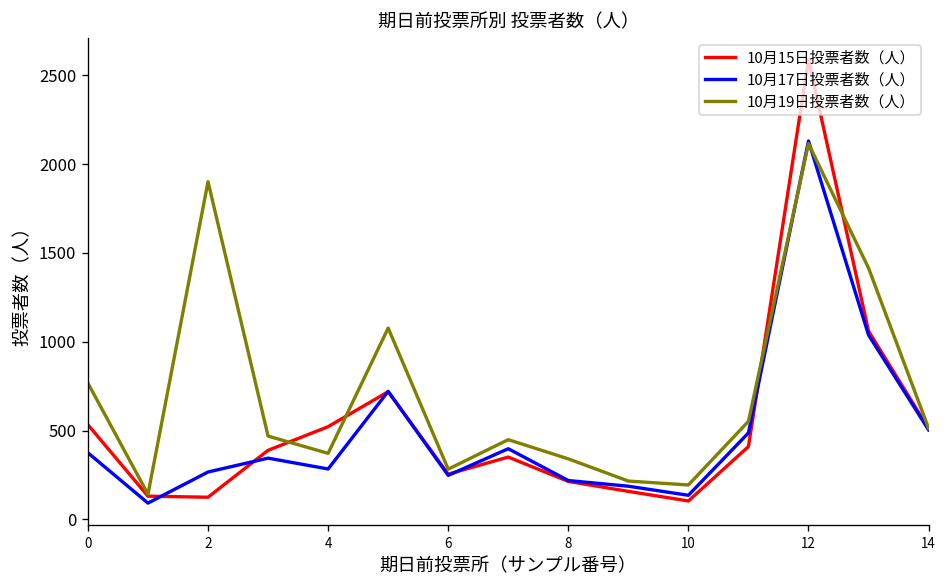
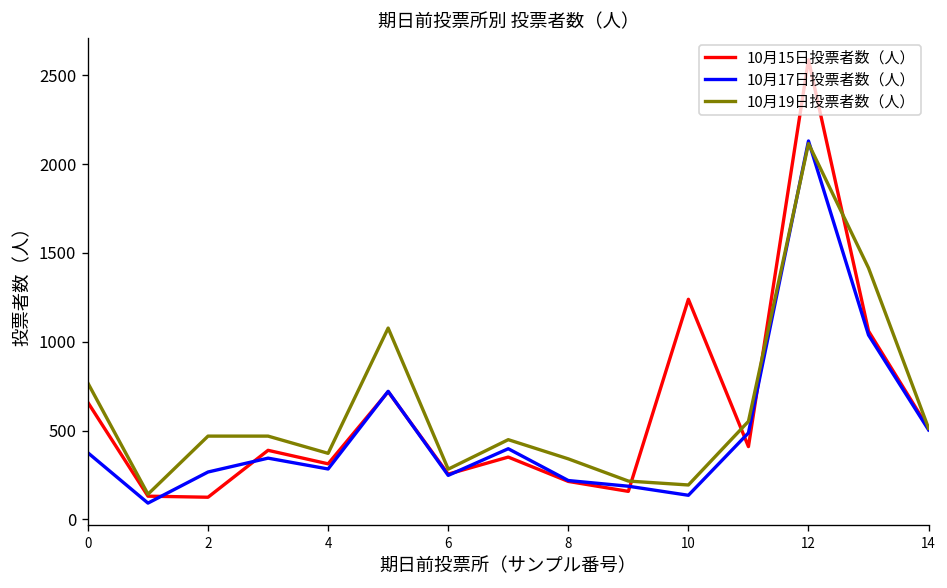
  {
    "10月15日投票者数（人）": {
-     "0": 530,
+     "0": 660,
      "2": 130,
-     "4": 520,
-     "10": 100
+     "4": 310,
+     "10": 1240
    },
    "10月17日投票者数（人）": {
      "0": 380,
      "2": 270,
      "4": 280,
      "10": 140
    },
    "10月19日投票者数（人）": {
      "0": 770,
-     "2": 1900,
+     "2": 470,
      "4": 370,
      "6": 280,
      "8": 340,
      "10": 190
    }
  }
